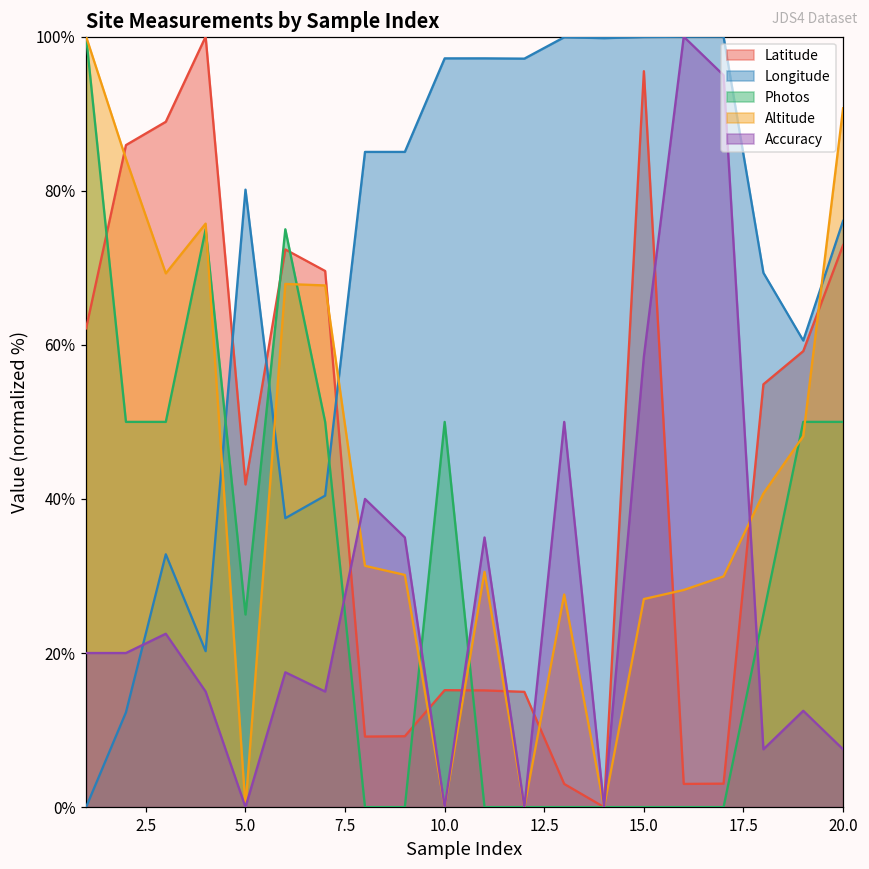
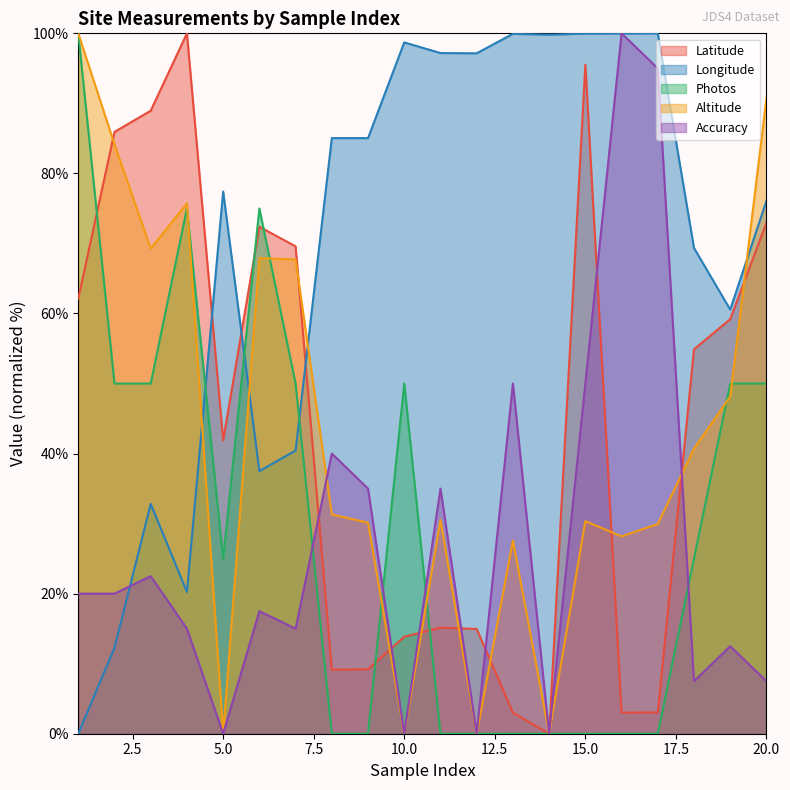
  {
    "Latitude": {
      "5.0": "42%",
-     "10.0": "15%",
+     "10.0": "14%",
      "15.0": "96%",
      "20.0": "73%"
    },
    "Longitude": {
-     "5.0": "80%",
-     "10.0": "97%",
+     "5.0": "77%",
+     "10.0": "99%",
      "15.0": "100%",
      "20.0": "76%"
    },
    "Photos": {
      "5.0": "25%",
      "10.0": "50%",
      "15.0": "0%",
      "20.0": "50%"
    },
    "Altitude": {
-     "15.0": "27%",
+     "15.0": "30%",
      "20.0": "91%"
    },
    "Accuracy": {
-     "15.0": "59%",
+     "15.0": "50%",
      "20.0": "8%"
    }
  }
